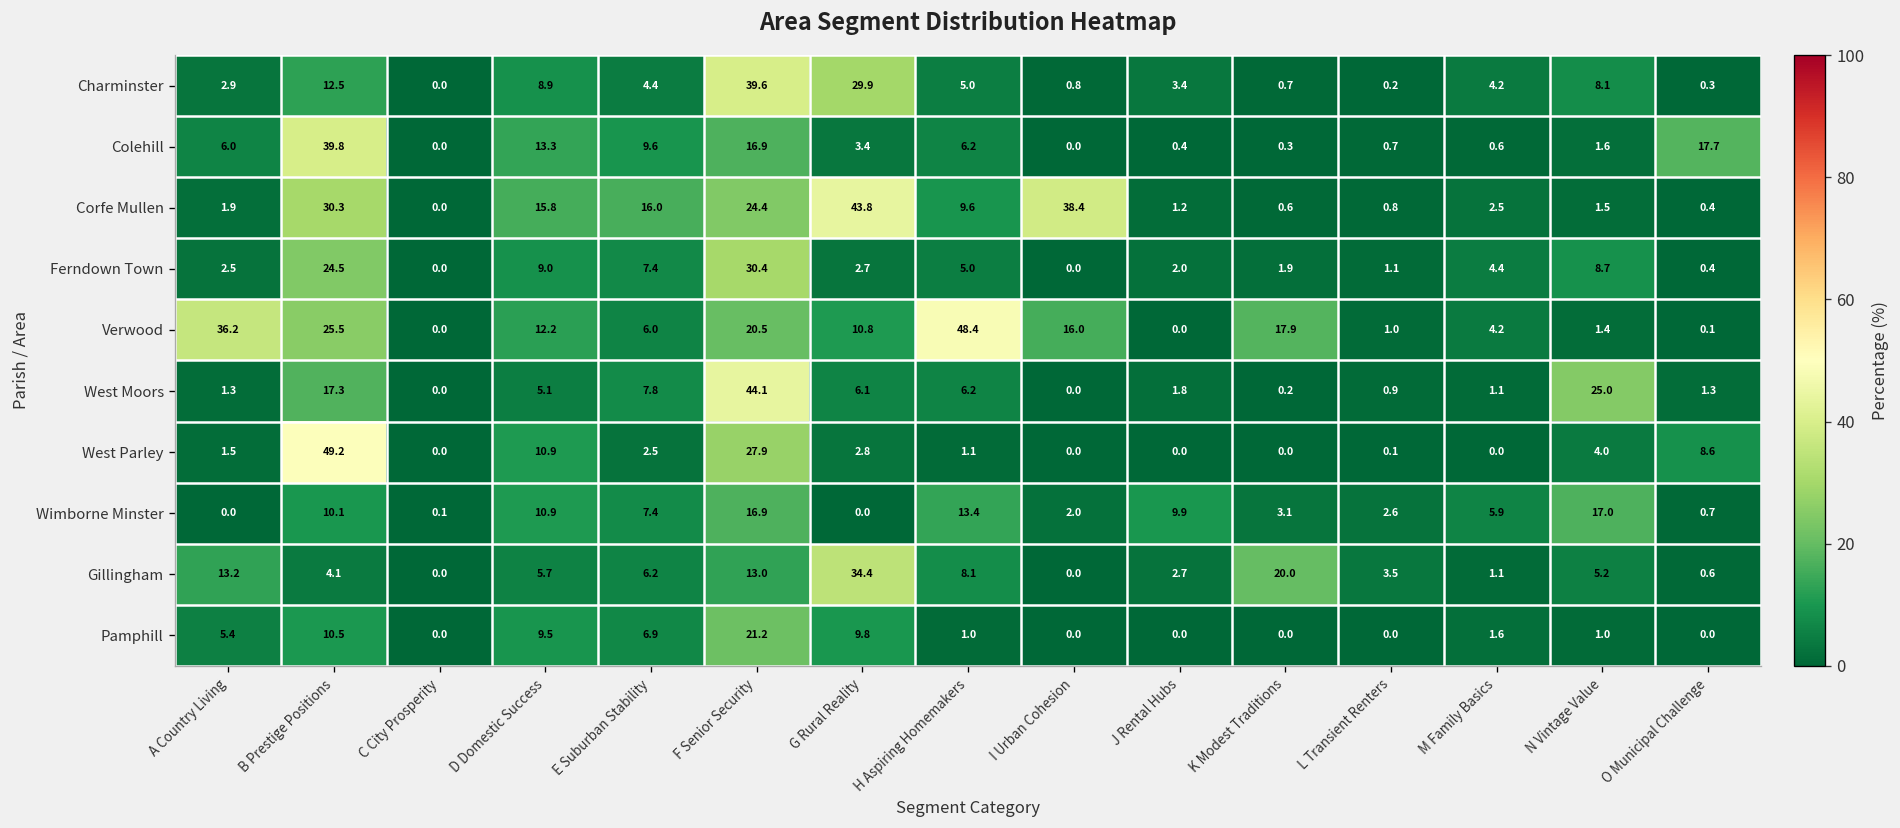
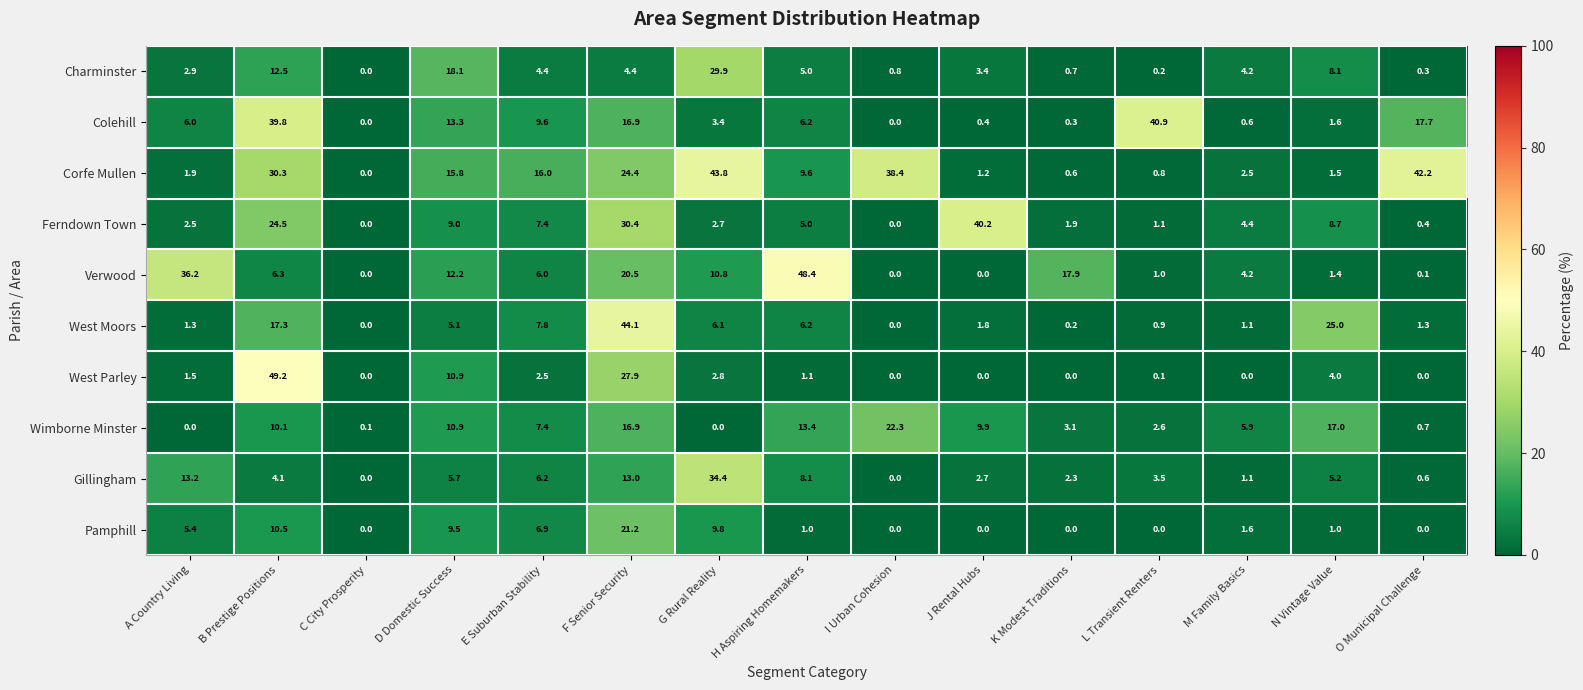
  {
    "Charminster": {
      "A Country Living": 2.9,
      "B Prestige Positions": 12.5,
      "C City Prosperity": 0.0,
-     "D Domestic Success": 8.9,
+     "D Domestic Success": 18.1,
      "E Suburban Stability": 4.4,
-     "F Senior Security": 39.6,
+     "F Senior Security": 4.4,
      "G Rural Reality": 29.9,
      "H Aspiring Homemakers": 5.0,
      "I Urban Cohesion": 0.8,
      "J Rental Hubs": 3.4,
      "K Modest Traditions": 0.7,
      "L Transient Renters": 0.2,
      "M Family Basics": 4.2,
      "N Vintage Value": 8.1,
      "O Municipal Challenge": 0.3
    },
    "Colehill": {
      "A Country Living": 6.0,
      "B Prestige Positions": 39.8,
      "C City Prosperity": 0.0,
      "D Domestic Success": 13.3,
      "E Suburban Stability": 9.6,
      "F Senior Security": 16.9,
      "G Rural Reality": 3.4,
      "H Aspiring Homemakers": 6.2,
      "I Urban Cohesion": 0.0,
      "J Rental Hubs": 0.4,
      "K Modest Traditions": 0.3,
-     "L Transient Renters": 0.7,
+     "L Transient Renters": 40.9,
      "M Family Basics": 0.6,
      "N Vintage Value": 1.6,
      "O Municipal Challenge": 17.7
    },
    "Corfe Mullen": {
      "A Country Living": 1.9,
      "B Prestige Positions": 30.3,
      "C City Prosperity": 0.0,
      "D Domestic Success": 15.8,
      "E Suburban Stability": 16.0,
      "F Senior Security": 24.4,
      "G Rural Reality": 43.8,
      "H Aspiring Homemakers": 9.6,
      "I Urban Cohesion": 38.4,
      "J Rental Hubs": 1.2,
      "K Modest Traditions": 0.6,
      "L Transient Renters": 0.8,
      "M Family Basics": 2.5,
      "N Vintage Value": 1.5,
-     "O Municipal Challenge": 0.4
+     "O Municipal Challenge": 42.2
    },
    "Ferndown Town": {
      "A Country Living": 2.5,
      "B Prestige Positions": 24.5,
      "C City Prosperity": 0.0,
      "D Domestic Success": 9.0,
      "E Suburban Stability": 7.4,
      "F Senior Security": 30.4,
      "G Rural Reality": 2.7,
      "H Aspiring Homemakers": 5.0,
      "I Urban Cohesion": 0.0,
-     "J Rental Hubs": 2.0,
+     "J Rental Hubs": 40.2,
      "K Modest Traditions": 1.9,
      "L Transient Renters": 1.1,
      "M Family Basics": 4.4,
      "N Vintage Value": 8.7,
      "O Municipal Challenge": 0.4
    },
    "Verwood": {
      "A Country Living": 36.2,
-     "B Prestige Positions": 25.5,
+     "B Prestige Positions": 6.3,
      "C City Prosperity": 0.0,
      "D Domestic Success": 12.2,
      "E Suburban Stability": 6.0,
      "F Senior Security": 20.5,
      "G Rural Reality": 10.8,
      "H Aspiring Homemakers": 48.4,
-     "I Urban Cohesion": 16.0,
+     "I Urban Cohesion": 0.0,
      "J Rental Hubs": 0.0,
      "K Modest Traditions": 17.9,
      "L Transient Renters": 1.0,
      "M Family Basics": 4.2,
      "N Vintage Value": 1.4,
      "O Municipal Challenge": 0.1
    },
    "West Moors": {
      "A Country Living": 1.3,
      "B Prestige Positions": 17.3,
      "C City Prosperity": 0.0,
      "D Domestic Success": 5.1,
      "E Suburban Stability": 7.8,
      "F Senior Security": 44.1,
      "G Rural Reality": 6.1,
      "H Aspiring Homemakers": 6.2,
      "I Urban Cohesion": 0.0,
      "J Rental Hubs": 1.8,
      "K Modest Traditions": 0.2,
      "L Transient Renters": 0.9,
      "M Family Basics": 1.1,
      "N Vintage Value": 25.0,
      "O Municipal Challenge": 1.3
    },
    "West Parley": {
      "A Country Living": 1.5,
      "B Prestige Positions": 49.2,
      "C City Prosperity": 0.0,
      "D Domestic Success": 10.9,
      "E Suburban Stability": 2.5,
      "F Senior Security": 27.9,
      "G Rural Reality": 2.8,
      "H Aspiring Homemakers": 1.1,
      "I Urban Cohesion": 0.0,
      "J Rental Hubs": 0.0,
      "K Modest Traditions": 0.0,
      "L Transient Renters": 0.1,
      "M Family Basics": 0.0,
      "N Vintage Value": 4.0,
-     "O Municipal Challenge": 8.6
+     "O Municipal Challenge": 0.0
    },
    "Wimborne Minster": {
      "A Country Living": 0.0,
      "B Prestige Positions": 10.1,
      "C City Prosperity": 0.1,
      "D Domestic Success": 10.9,
      "E Suburban Stability": 7.4,
      "F Senior Security": 16.9,
      "G Rural Reality": 0.0,
      "H Aspiring Homemakers": 13.4,
-     "I Urban Cohesion": 2.0,
+     "I Urban Cohesion": 22.3,
      "J Rental Hubs": 9.9,
      "K Modest Traditions": 3.1,
      "L Transient Renters": 2.6,
      "M Family Basics": 5.9,
      "N Vintage Value": 17.0,
      "O Municipal Challenge": 0.7
    },
    "Gillingham": {
      "A Country Living": 13.2,
      "B Prestige Positions": 4.1,
      "C City Prosperity": 0.0,
      "D Domestic Success": 5.7,
      "E Suburban Stability": 6.2,
      "F Senior Security": 13.0,
      "G Rural Reality": 34.4,
      "H Aspiring Homemakers": 8.1,
      "I Urban Cohesion": 0.0,
      "J Rental Hubs": 2.7,
-     "K Modest Traditions": 20.0,
+     "K Modest Traditions": 2.3,
      "L Transient Renters": 3.5,
      "M Family Basics": 1.1,
      "N Vintage Value": 5.2,
      "O Municipal Challenge": 0.6
    },
    "Pamphill": {
      "A Country Living": 5.4,
      "B Prestige Positions": 10.5,
      "C City Prosperity": 0.0,
      "D Domestic Success": 9.5,
      "E Suburban Stability": 6.9,
      "F Senior Security": 21.2,
      "G Rural Reality": 9.8,
      "H Aspiring Homemakers": 1.0,
      "I Urban Cohesion": 0.0,
      "J Rental Hubs": 0.0,
      "K Modest Traditions": 0.0,
      "L Transient Renters": 0.0,
      "M Family Basics": 1.6,
      "N Vintage Value": 1.0,
      "O Municipal Challenge": 0.0
    }
  }
